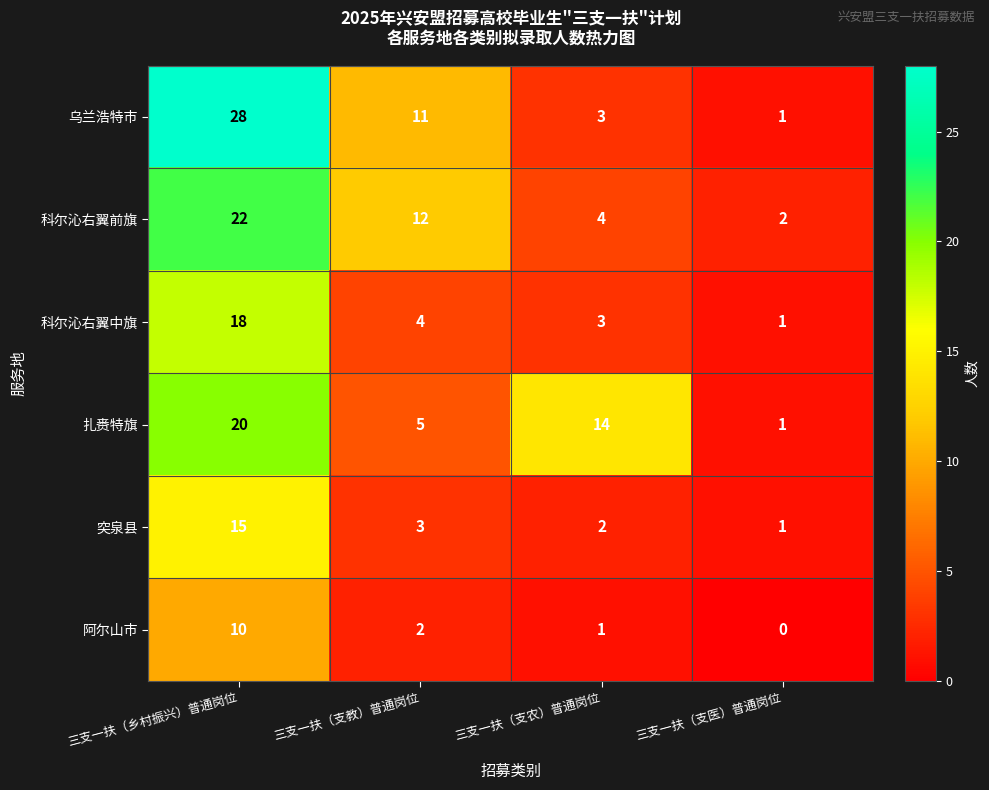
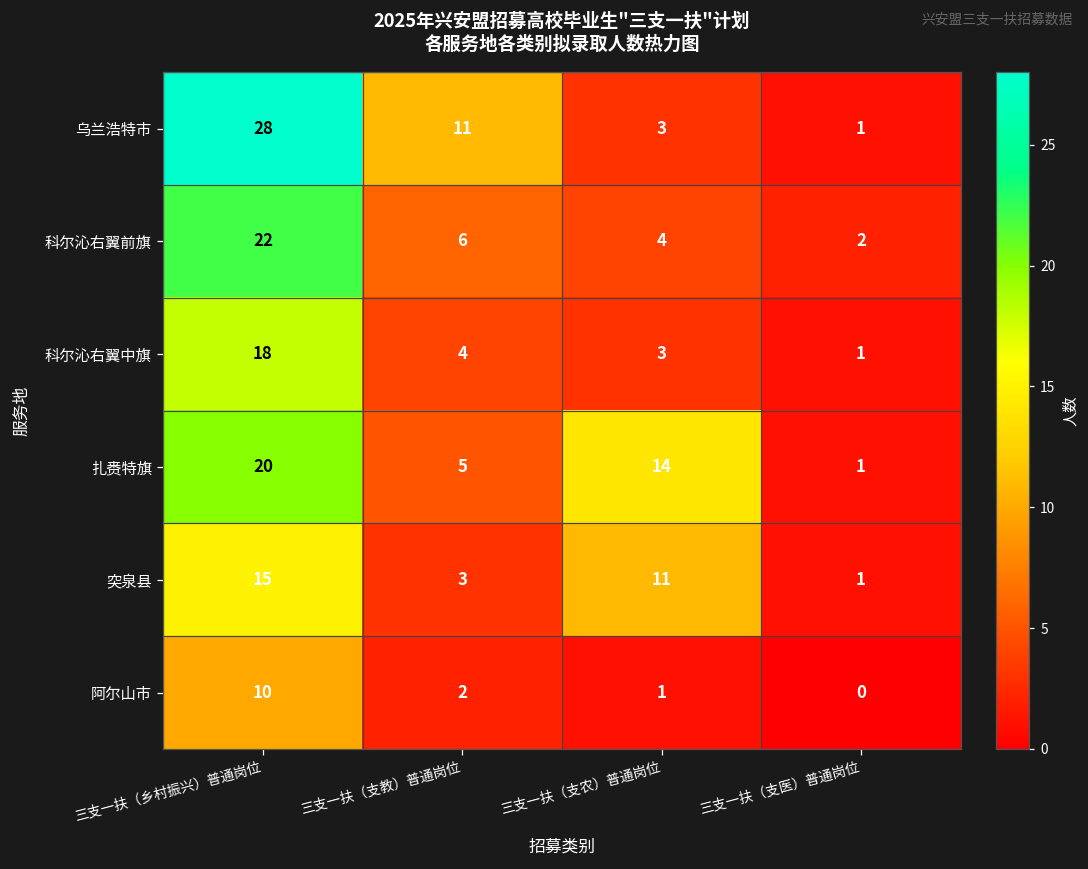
  {
    "乌兰浩特市": {
      "三支一扶（乡村振兴）普通岗位": 28,
      "三支一扶（支教）普通岗位": 11,
      "三支一扶（支农）普通岗位": 3,
      "三支一扶（支医）普通岗位": 1
    },
    "科尔沁右翼前旗": {
      "三支一扶（乡村振兴）普通岗位": 22,
-     "三支一扶（支教）普通岗位": 12,
+     "三支一扶（支教）普通岗位": 6,
      "三支一扶（支农）普通岗位": 4,
      "三支一扶（支医）普通岗位": 2
    },
    "科尔沁右翼中旗": {
      "三支一扶（乡村振兴）普通岗位": 18,
      "三支一扶（支教）普通岗位": 4,
      "三支一扶（支农）普通岗位": 3,
      "三支一扶（支医）普通岗位": 1
    },
    "扎赉特旗": {
      "三支一扶（乡村振兴）普通岗位": 20,
      "三支一扶（支教）普通岗位": 5,
      "三支一扶（支农）普通岗位": 14,
      "三支一扶（支医）普通岗位": 1
    },
    "突泉县": {
      "三支一扶（乡村振兴）普通岗位": 15,
      "三支一扶（支教）普通岗位": 3,
-     "三支一扶（支农）普通岗位": 2,
+     "三支一扶（支农）普通岗位": 11,
      "三支一扶（支医）普通岗位": 1
    },
    "阿尔山市": {
      "三支一扶（乡村振兴）普通岗位": 10,
      "三支一扶（支教）普通岗位": 2,
      "三支一扶（支农）普通岗位": 1,
      "三支一扶（支医）普通岗位": 0
    }
  }
